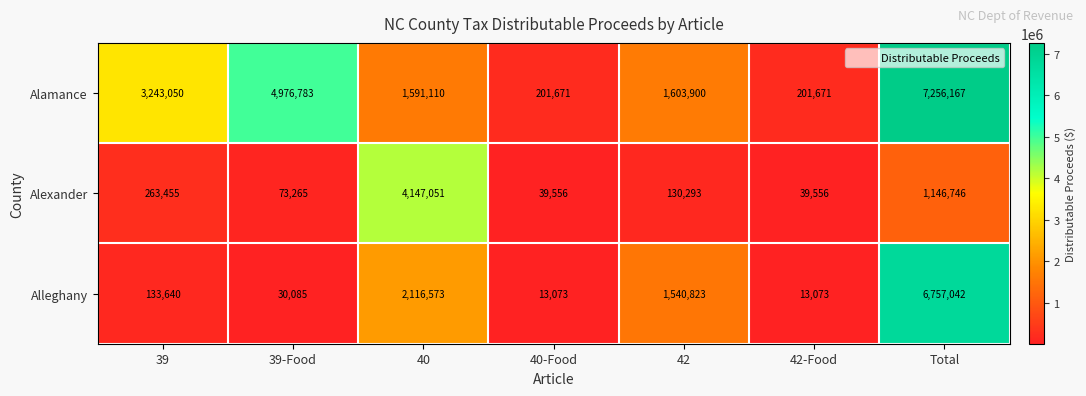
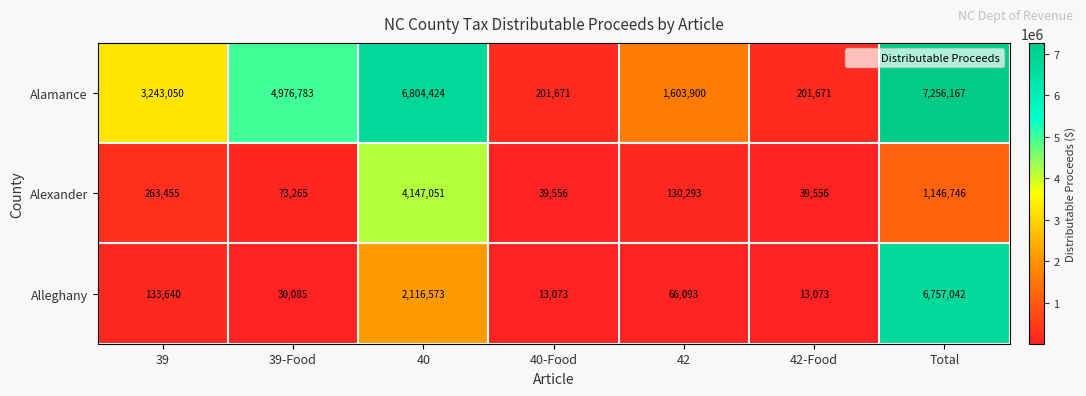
  {
    "Alamance": {
      "39": "3,243,050",
      "39-Food": "4,976,783",
-     "40": "1,591,110",
+     "40": "6,804,424",
      "40-Food": "201,671",
      "42": "1,603,900",
      "42-Food": "201,671",
      "Total": "7,256,167"
    },
    "Alexander": {
      "39": "263,455",
      "39-Food": "73,265",
      "40": "4,147,051",
      "40-Food": "39,556",
      "42": "130,293",
      "42-Food": "39,556",
      "Total": "1,146,746"
    },
    "Alleghany": {
      "39": "133,640",
      "39-Food": "30,085",
      "40": "2,116,573",
      "40-Food": "13,073",
-     "42": "1,540,823",
+     "42": "66,093",
      "42-Food": "13,073",
      "Total": "6,757,042"
    }
  }
